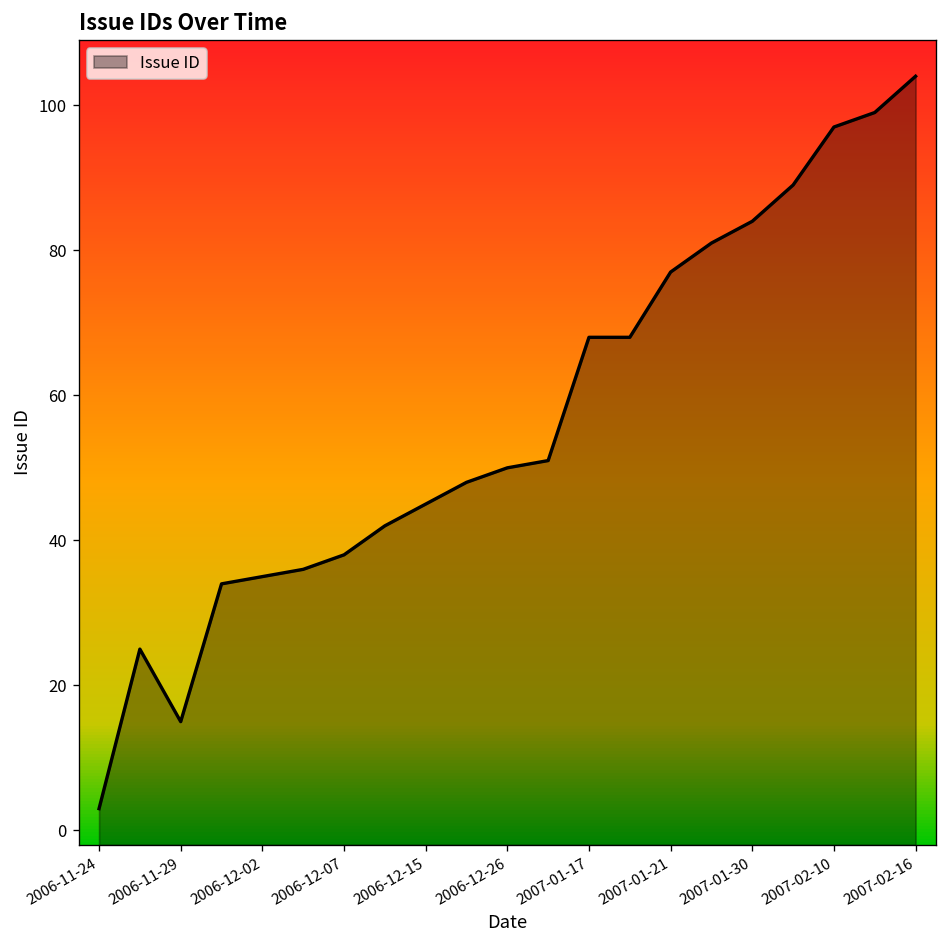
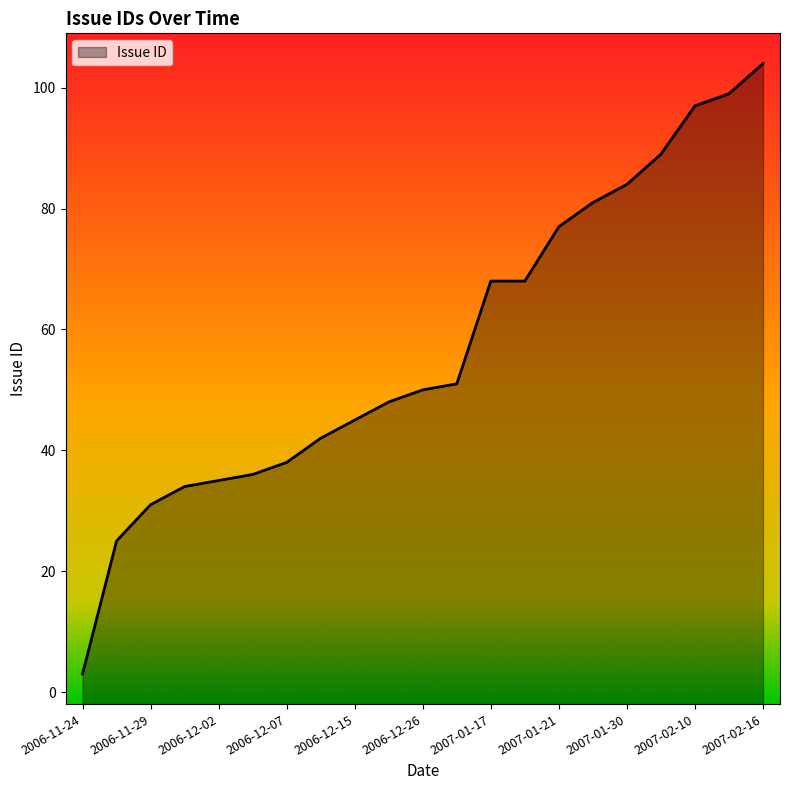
  {
-   "2006-11-29": 15,
+   "2006-11-29": 31,
    "2006-12-07": 38,
    "2006-12-15": 45,
    "2007-01-17": 68,
    "2007-01-21": 77,
    "2007-01-30": 84,
    "2007-02-10": 97,
    "2007-02-16": 104
  }
